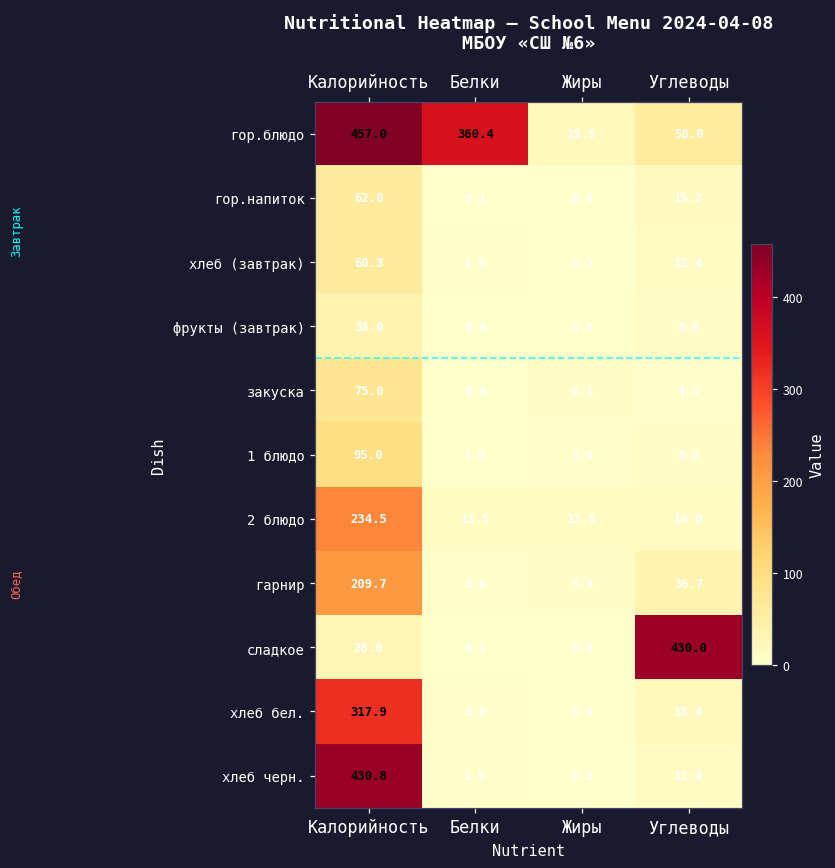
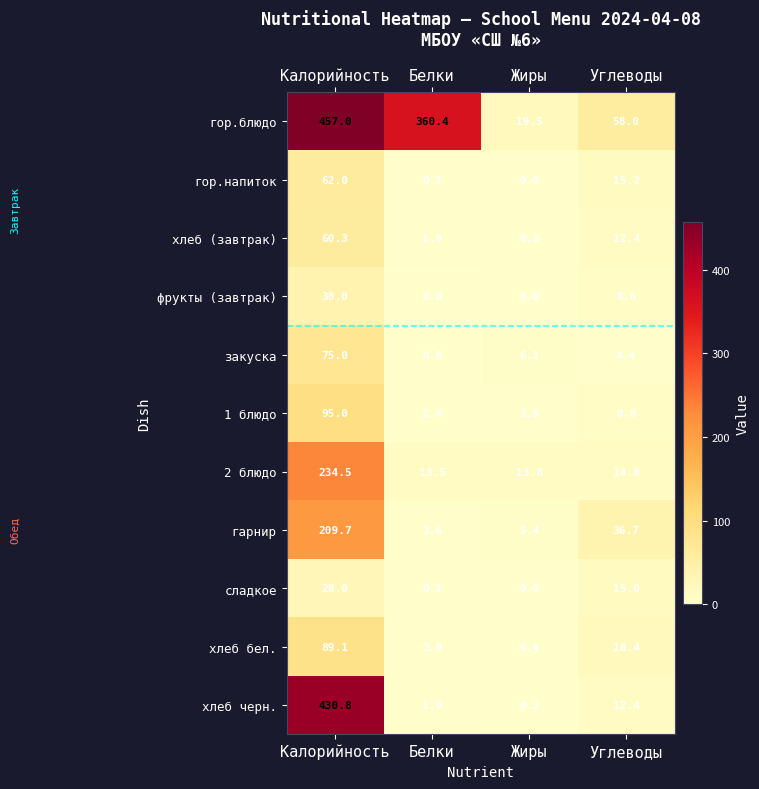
  {
    "гор.блюдо": {
      "Калорийность": 457.0,
      "Белки": 360.4,
      "Жиры": 19.5,
      "Углеводы": 58.0
    },
    "гор.напиток": {
      "Калорийность": 62.0,
      "Белки": 0.1,
      "Жиры": 0.0,
      "Углеводы": 15.2
    },
    "хлеб (завтрак)": {
      "Калорийность": 60.3,
      "Белки": 1.9,
      "Жиры": 0.3,
      "Углеводы": 12.4
    },
    "фрукты (завтрак)": {
      "Калорийность": 38.0,
      "Белки": 0.8,
      "Жиры": 0.0,
      "Углеводы": 8.6
    },
    "закуска": {
      "Калорийность": 75.0,
      "Белки": 0.8,
      "Жиры": 6.1,
      "Углеводы": 4.4
    },
    "1 блюдо": {
      "Калорийность": 95.0,
      "Белки": 1.4,
      "Жиры": 3.9,
      "Углеводы": 8.8
    },
    "2 блюдо": {
      "Калорийность": 234.5,
      "Белки": 13.5,
      "Жиры": 13.8,
      "Углеводы": 14.0
    },
    "гарнир": {
      "Калорийность": 209.7,
      "Белки": 3.6,
      "Жиры": 5.4,
      "Углеводы": 36.7
    },
    "сладкое": {
      "Калорийность": 28.0,
      "Белки": 0.1,
      "Жиры": 0.0,
-     "Углеводы": 430.0
+     "Углеводы": 15.0
    },
    "хлеб бел.": {
-     "Калорийность": 317.9,
+     "Калорийность": 89.1,
      "Белки": 3.0,
      "Жиры": 0.4,
      "Углеводы": 18.4
    },
    "хлеб черн.": {
      "Калорийность": 430.8,
      "Белки": 1.9,
      "Жиры": 0.3,
      "Углеводы": 12.4
    }
  }
